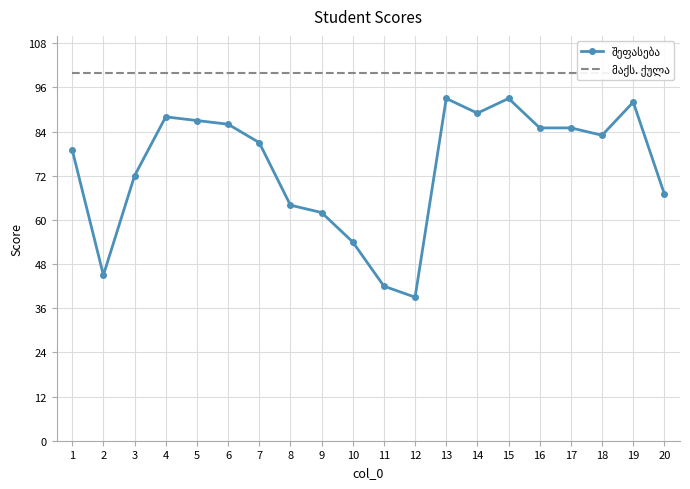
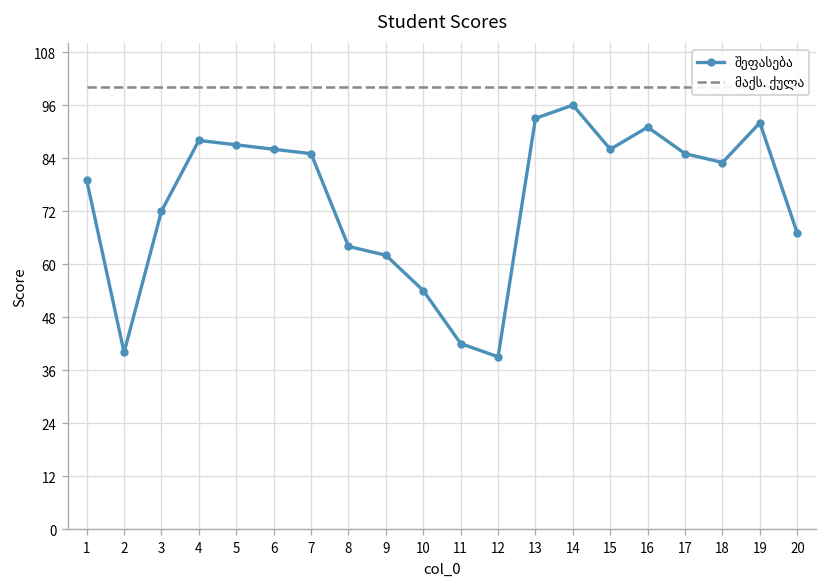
  {
    "შეფასება": {
      "1": 79,
-     "2": 45,
+     "2": 40,
      "3": 72,
      "4": 88,
      "5": 87,
      "6": 86,
-     "7": 81,
+     "7": 85,
      "8": 64,
      "9": 62,
      "10": 54,
      "11": 42,
      "12": 39,
      "13": 93,
-     "14": 89,
-     "15": 93,
-     "16": 85,
+     "14": 96,
+     "15": 86,
+     "16": 91,
      "17": 85,
      "18": 83,
      "19": 92,
      "20": 67
    },
    "მაქს. ქულა": {
      "1": 100,
      "2": 100,
      "3": 100,
      "4": 100,
      "5": 100,
      "6": 100,
      "7": 100,
      "8": 100,
      "9": 100,
      "10": 100,
      "11": 100,
      "12": 100,
      "13": 100,
      "14": 100,
      "15": 100,
      "16": 100,
      "17": 100
    }
  }
